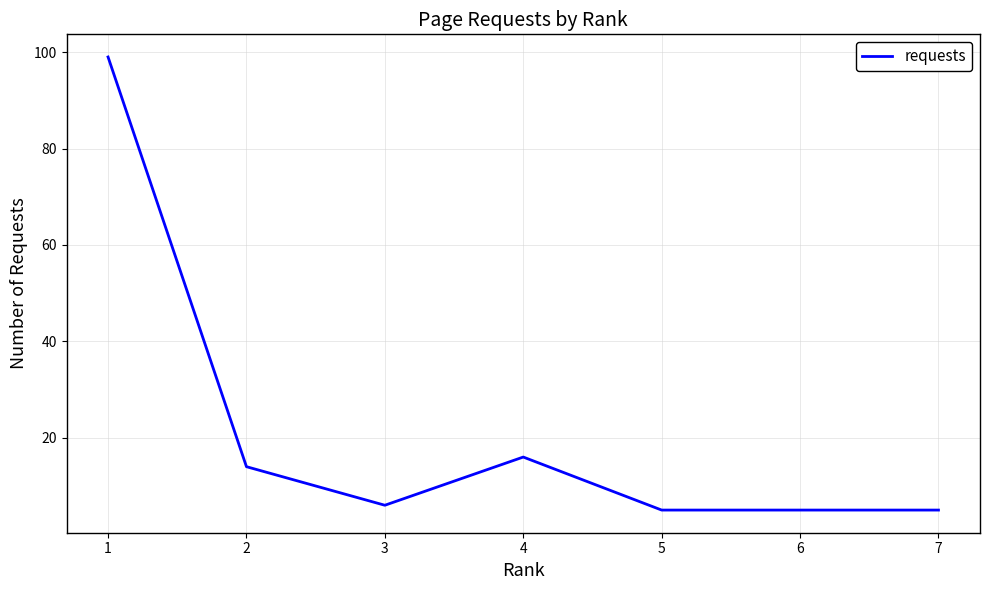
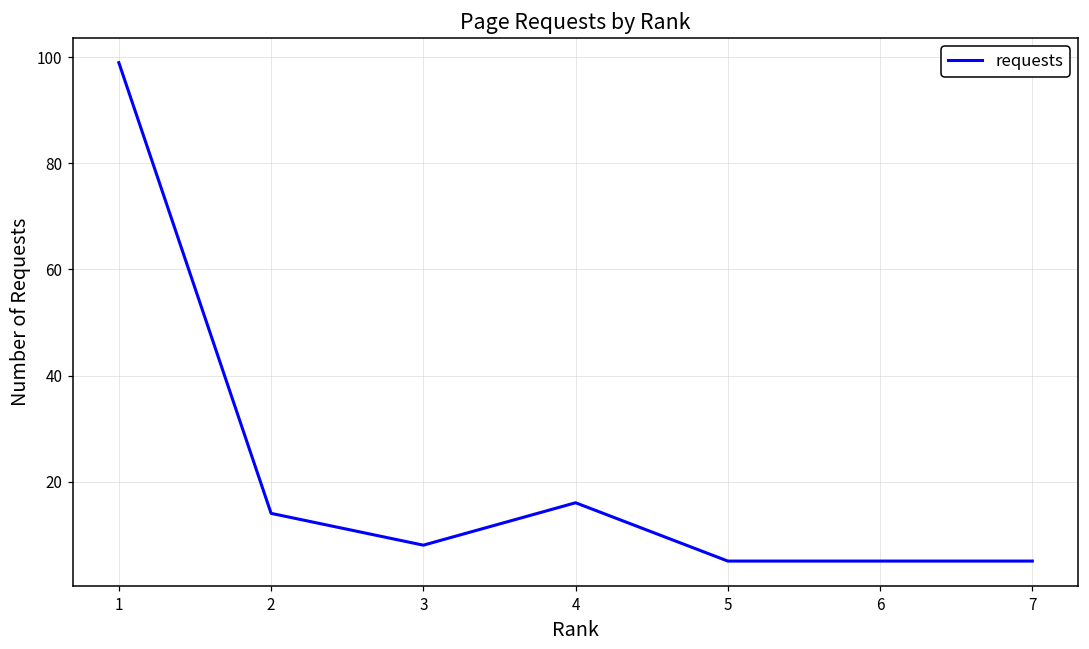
  {
    "1": 99,
    "2": 14,
-   "3": 6,
+   "3": 8,
    "4": 16,
    "5": 5,
    "6": 5,
    "7": 5
  }
